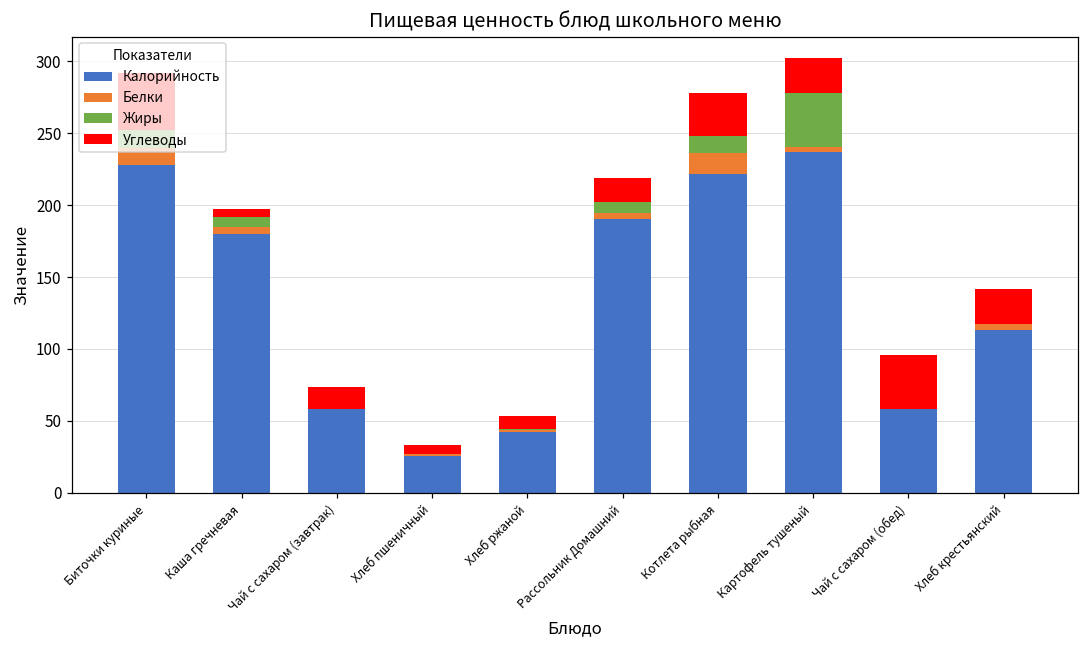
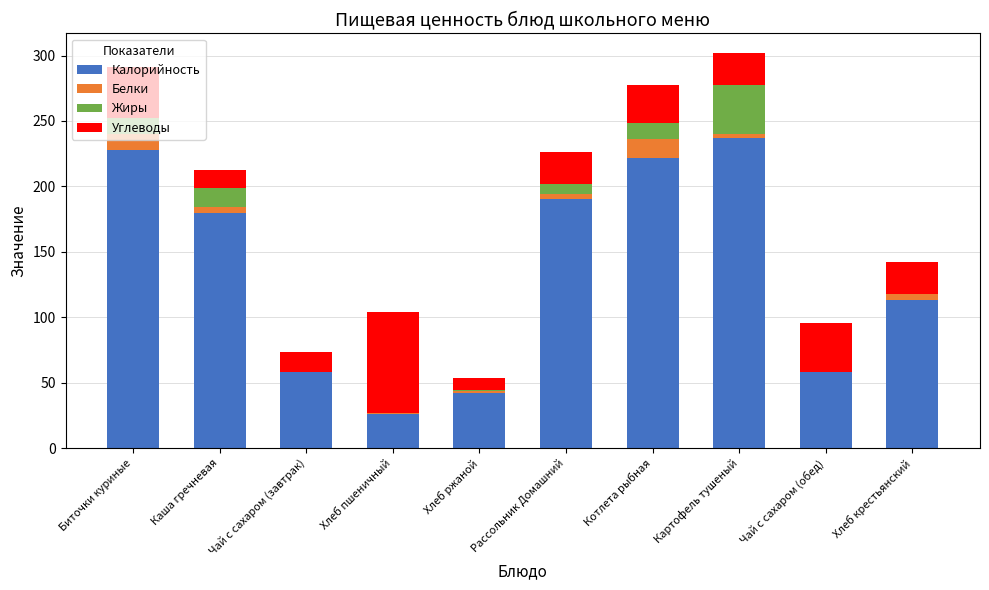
  {
    "Калорийность": {
      "Биточки куриные": 228,
      "Каша гречневая": 180,
      "Чай с сахаром (завтрак)": 58,
      "Хлеб пшеничный": 26,
      "Хлеб ржаной": 42,
      "Рассольник Домашний": 190,
      "Котлета рыбная": 222,
      "Картофель тушеный": 237,
      "Чай с сахаром (обед)": 58,
      "Хлеб крестьянский": 113
    },
    "Белки": {
      "Каша гречневая": 5,
      "Рассольник Домашний": 4,
      "Котлета рыбная": 15,
      "Картофель тушеный": 3,
      "Хлеб крестьянский": 5
    },
    "Жиры": {
-     "Каша гречневая": 7,
+     "Каша гречневая": 14,
      "Чай с сахаром (завтрак)": 0,
      "Хлеб пшеничный": 0,
      "Рассольник Домашний": 8,
      "Котлета рыбная": 12,
      "Картофель тушеный": 37,
      "Чай с сахаром (обед)": 0
    },
    "Углеводы": {
-     "Каша гречневая": 6,
+     "Каша гречневая": 14,
      "Чай с сахаром (завтрак)": 15,
-     "Хлеб пшеничный": 6,
+     "Хлеб пшеничный": 77,
      "Хлеб ржаной": 9,
-     "Рассольник Домашний": 17,
+     "Рассольник Домашний": 24,
      "Котлета рыбная": 30,
      "Картофель тушеный": 24,
      "Чай с сахаром (обед)": 38,
      "Хлеб крестьянский": 24
    }
  }
